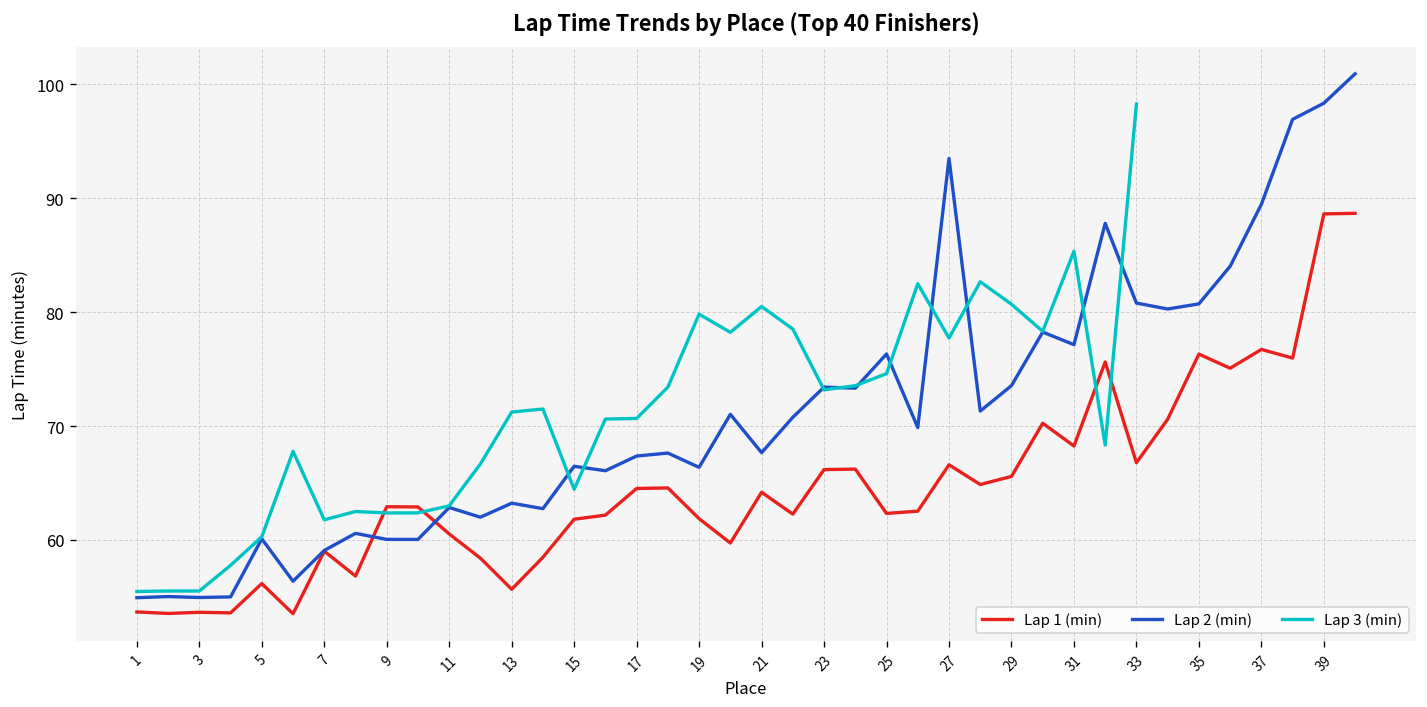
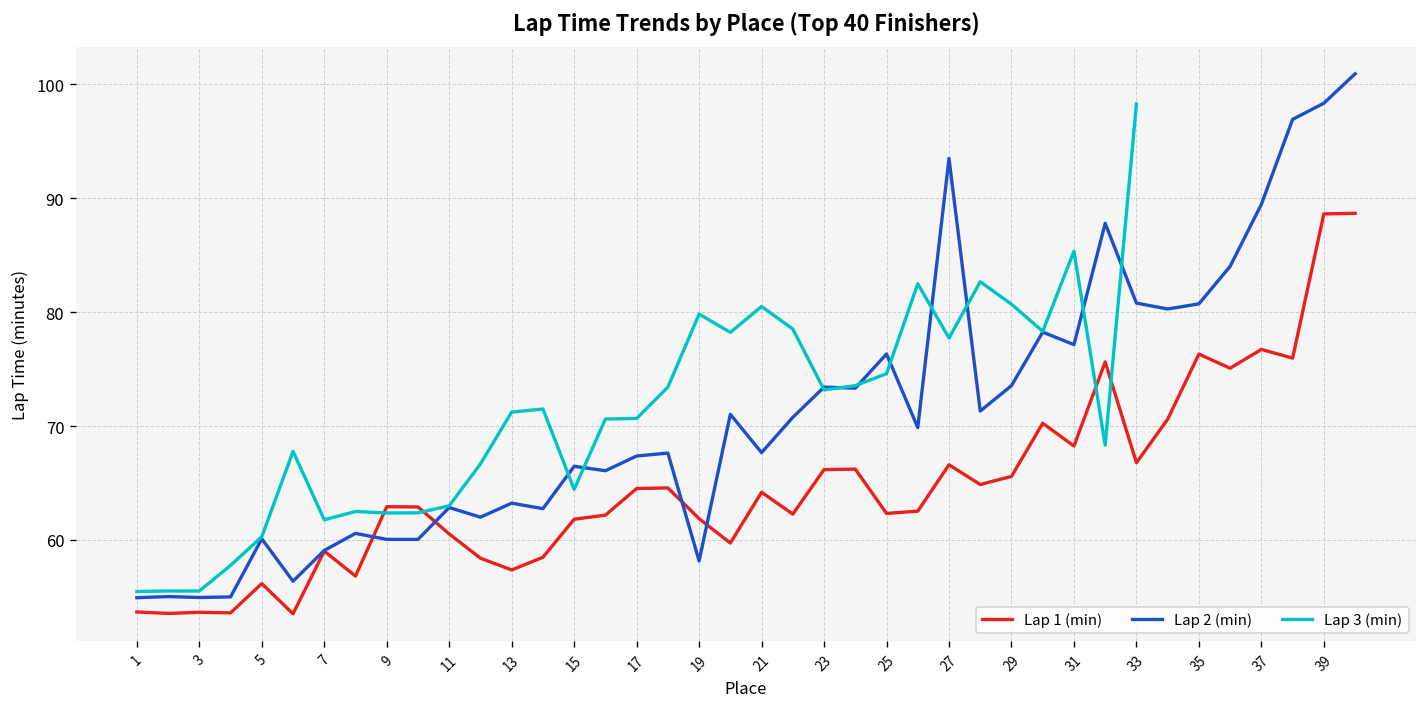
  {
    "Lap 1 (min)": {
      "1": 54,
      "3": 54,
      "5": 56,
      "9": 63,
      "11": 61,
-     "13": 56,
+     "13": 57,
      "15": 62,
      "17": 65,
      "19": 62,
      "21": 64,
      "23": 66,
      "25": 62,
      "27": 67,
      "29": 66,
      "31": 68,
      "33": 67,
      "35": 76,
      "37": 77,
      "39": 89
    },
    "Lap 2 (min)": {
      "1": 55,
      "3": 55,
      "9": 60,
      "13": 63,
      "15": 66,
      "17": 67,
-     "19": 66,
+     "19": 58,
      "21": 68,
      "25": 76,
      "27": 94,
      "29": 74,
      "31": 77,
      "33": 81,
      "35": 81,
      "37": 89,
      "39": 98
    },
    "Lap 3 (min)": {
      "33": 98
    }
  }
